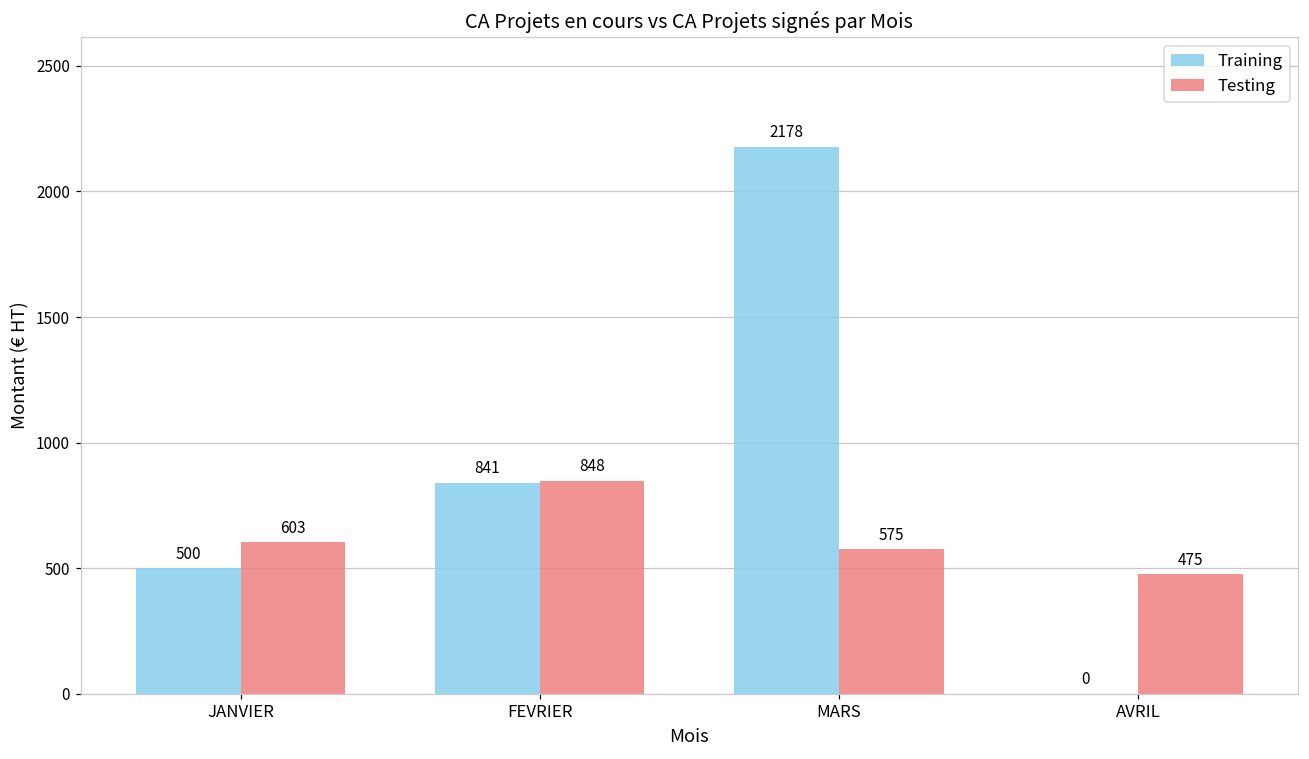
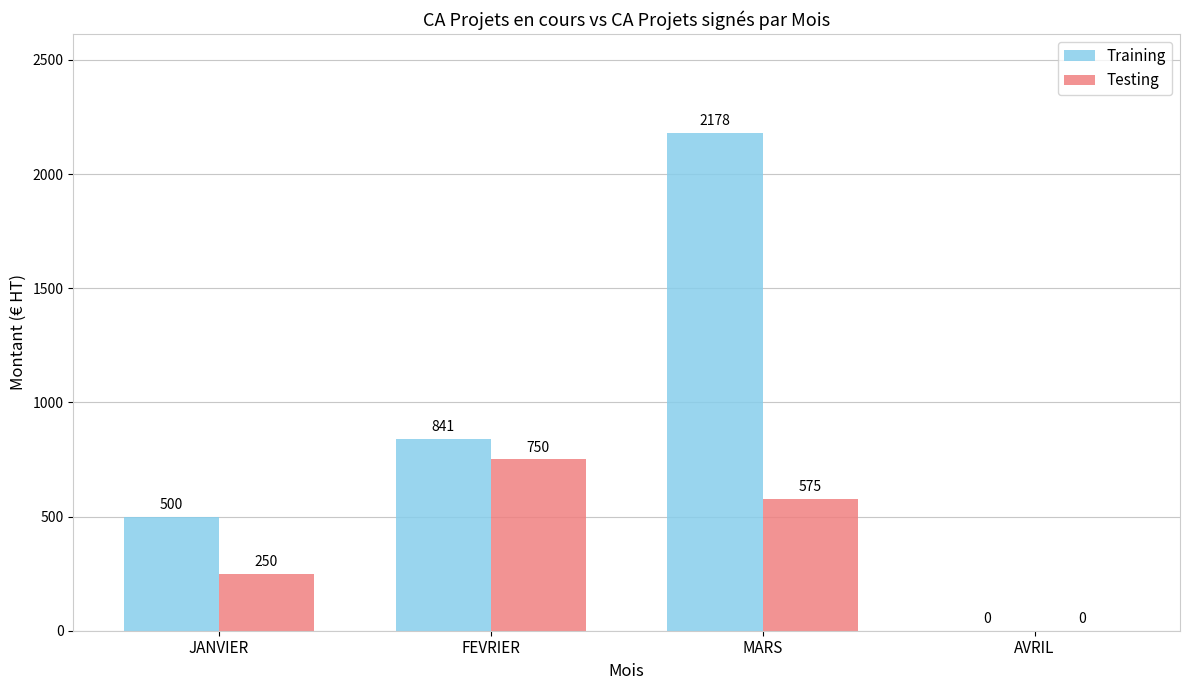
  {
    "Training": {
      "JANVIER": 500,
      "FEVRIER": 841,
      "MARS": 2178,
      "AVRIL": 0
    },
    "Testing": {
-     "JANVIER": 603,
-     "FEVRIER": 848,
+     "JANVIER": 250,
+     "FEVRIER": 750,
      "MARS": 575,
-     "AVRIL": 475
+     "AVRIL": 0
    }
  }
